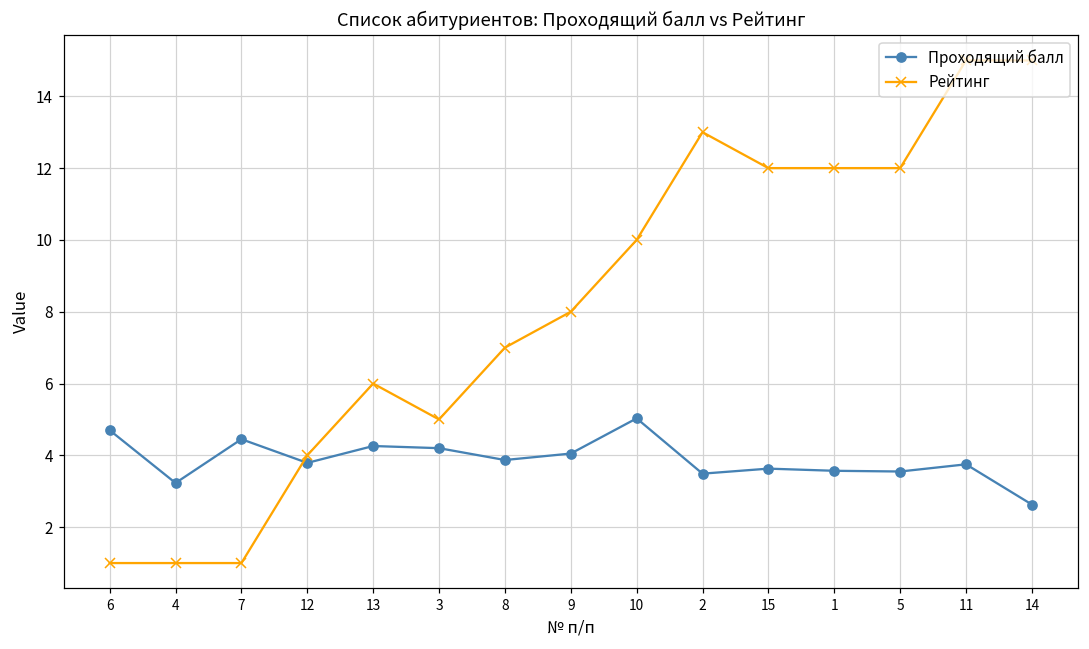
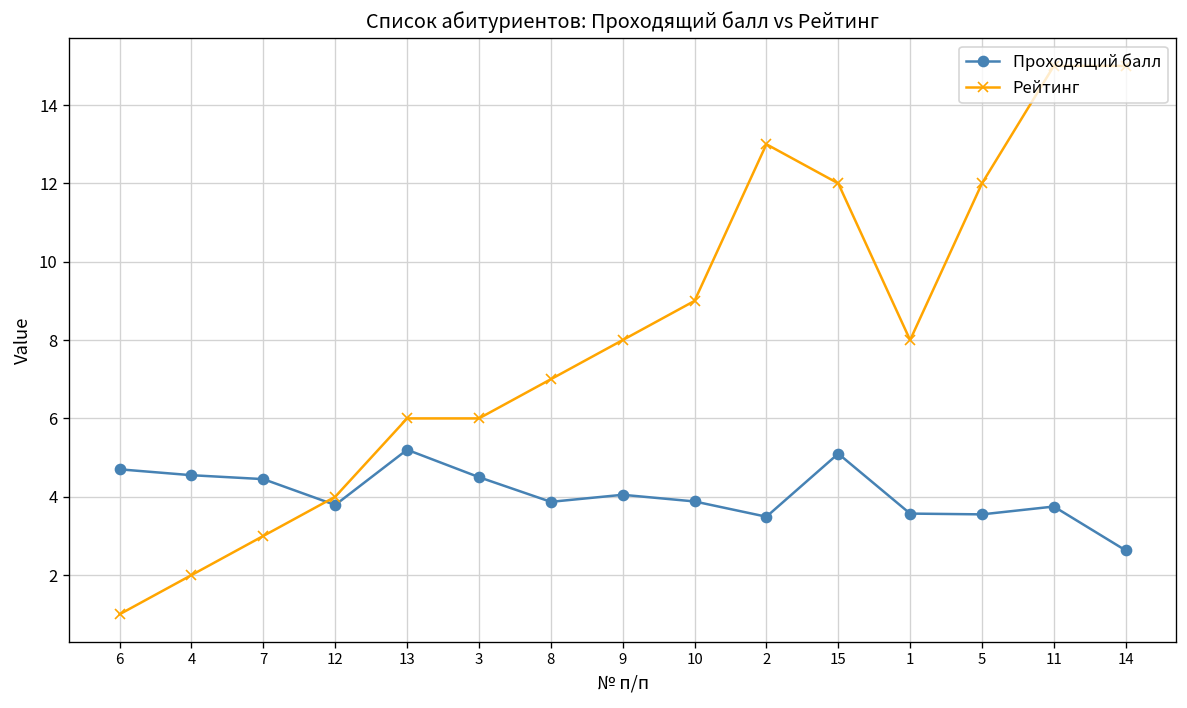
  {
    "Проходящий балл": {
      "6": 4.7,
-     "4": 3.2,
+     "4": 4.6,
      "7": 4.5,
      "12": 3.8,
-     "13": 4.3,
-     "3": 4.2,
+     "13": 5.2,
+     "3": 4.5,
      "8": 3.9,
      "9": 4.1,
-     "10": 5.0,
+     "10": 3.9,
      "2": 3.5,
-     "15": 3.6,
+     "15": 5.1,
      "1": 3.6,
      "5": 3.6,
      "11": 3.8,
      "14": 2.6
    },
    "Рейтинг": {
      "6": 1,
-     "4": 1,
-     "7": 1,
+     "4": 2,
+     "7": 3,
      "12": 4,
      "13": 6,
-     "3": 5,
+     "3": 6,
      "8": 7,
      "9": 8,
-     "10": 10,
+     "10": 9,
      "2": 13,
      "15": 12,
-     "1": 12,
+     "1": 8,
      "5": 12
    }
  }
